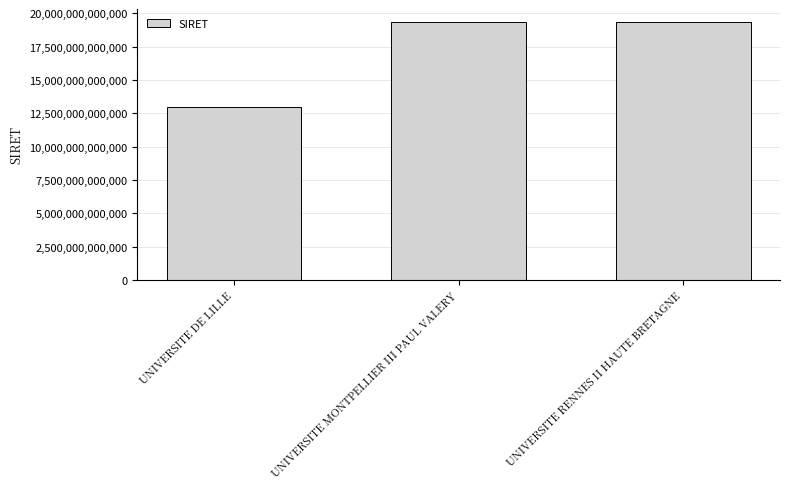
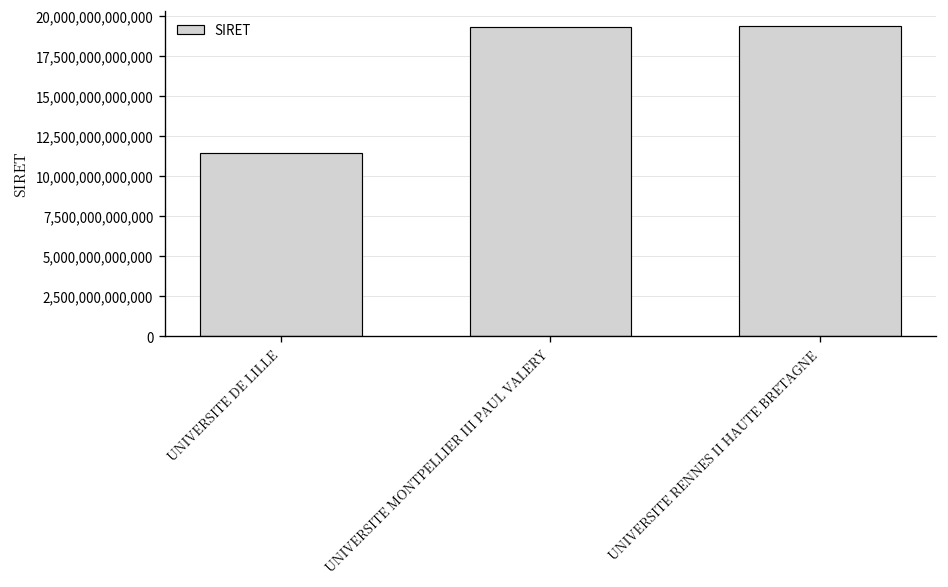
  {
-   "UNIVERSITE DE LILLE": "13,000,000,000,000",
+   "UNIVERSITE DE LILLE": "11,400,000,000,000",
    "UNIVERSITE MONTPELLIER III PAUL VALERY": "19,300,000,000,000",
    "UNIVERSITE RENNES II HAUTE BRETAGNE": "19,400,000,000,000"
  }
